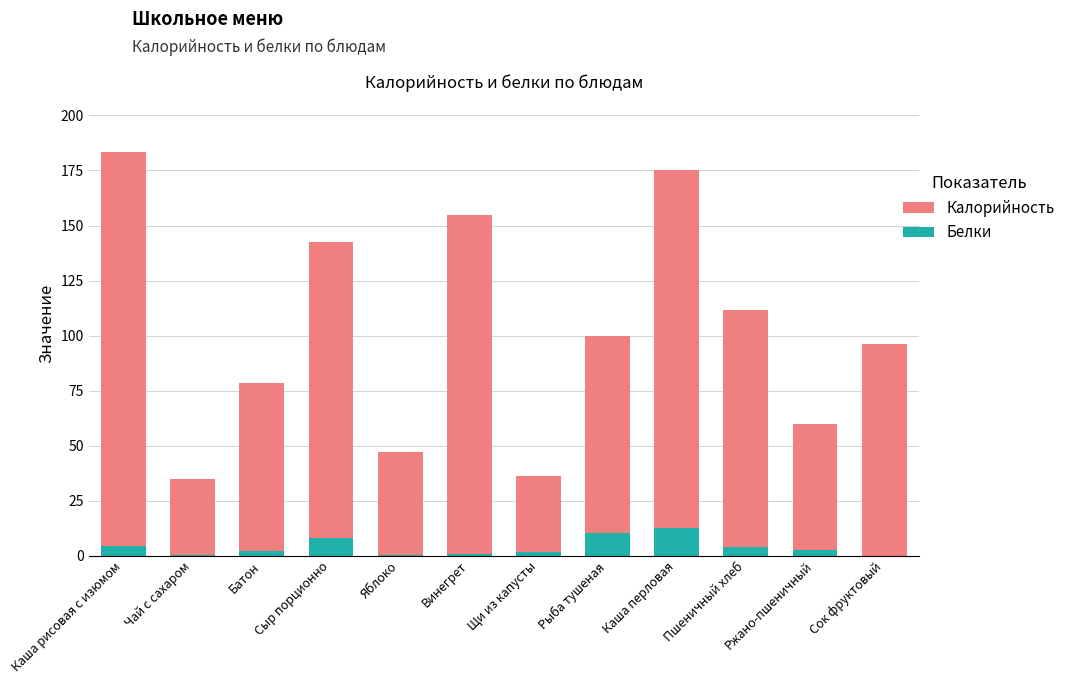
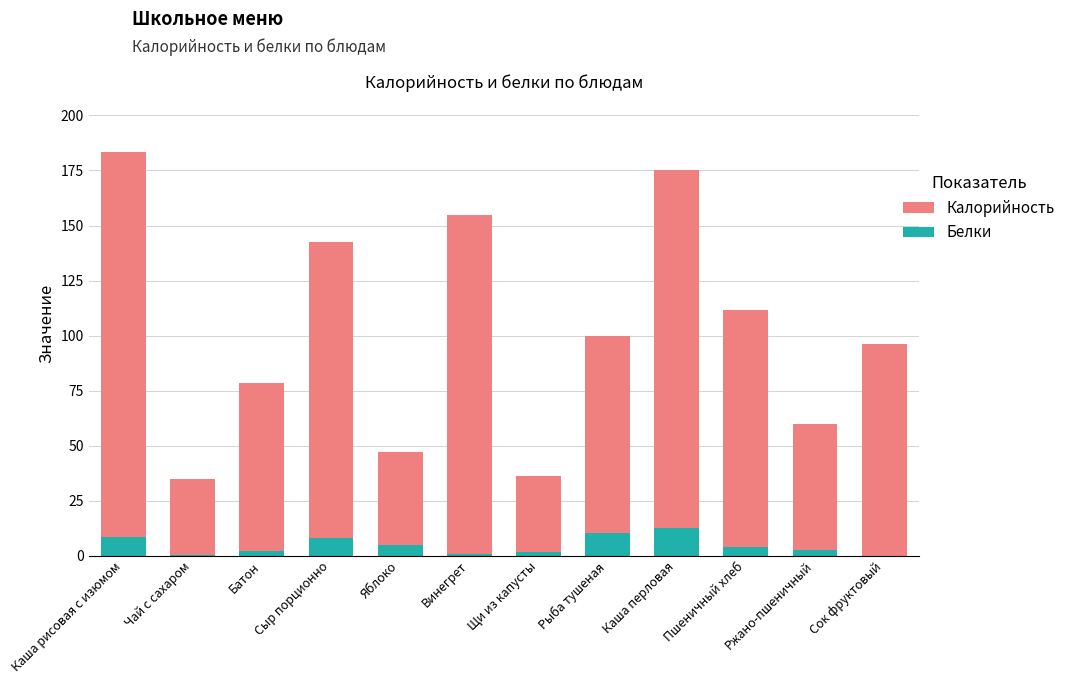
  {
    "Калорийность": {
      "Каша рисовая с изюмом": 183,
      "Чай с сахаром": 35,
      "Батон": 79,
      "Сыр порционно": 143,
      "Яблоко": 47,
      "Винегрет": 155,
      "Щи из капусты": 36,
      "Рыба тушеная": 100,
      "Каша перловая": 175,
      "Пшеничный хлеб": 112,
      "Ржано-пшеничный": 60,
      "Сок фруктовый": 96
    },
    "Белки": {
-     "Каша рисовая с изюмом": 4,
-     "Яблоко": 0,
+     "Каша рисовая с изюмом": 8,
+     "Яблоко": 5,
      "Сок фруктовый": 0
    }
  }
